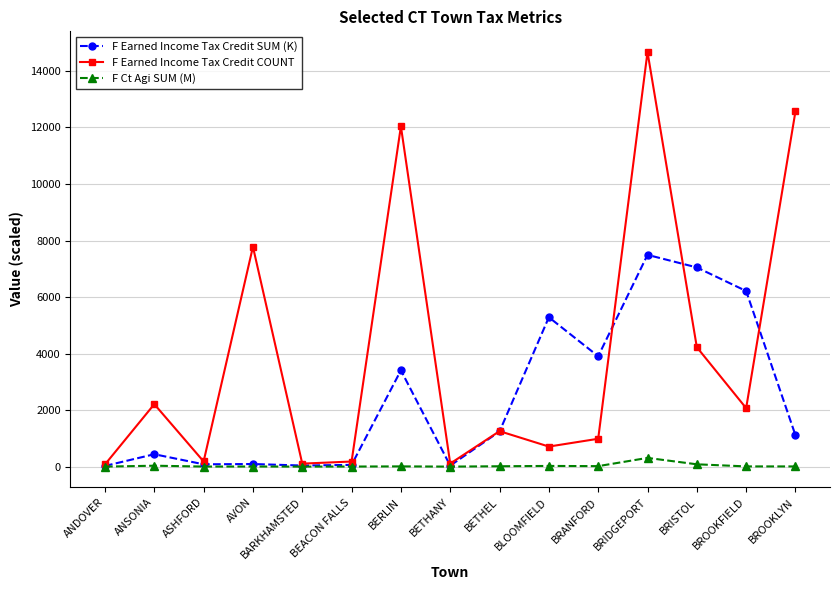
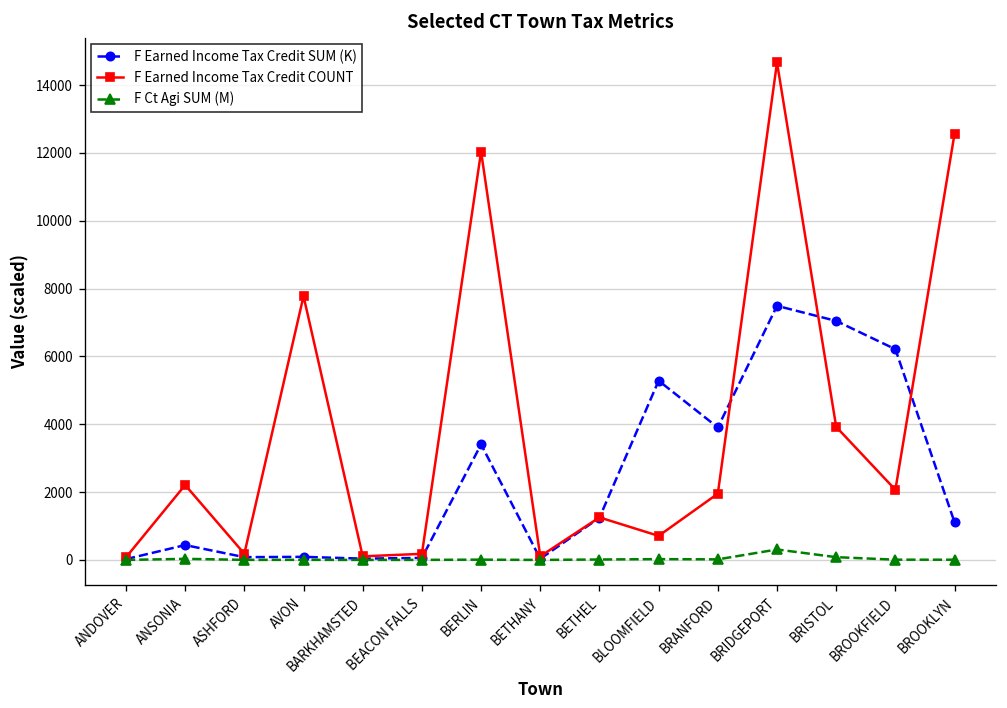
  {
    "F Earned Income Tax Credit SUM (K)": {
      "ANSONIA": 400,
      "BERLIN": 3400,
      "BLOOMFIELD": 5300,
      "BRANFORD": 3900,
      "BRIDGEPORT": 7500,
      "BRISTOL": 7000,
      "BROOKFIELD": 6200,
      "BROOKLYN": 1100
    },
    "F Earned Income Tax Credit COUNT": {
      "ANSONIA": 2200,
      "ASHFORD": 200,
      "AVON": 7800,
      "BEACON FALLS": 200,
      "BERLIN": 12000,
      "BLOOMFIELD": 700,
-     "BRANFORD": 1000,
+     "BRANFORD": 2000,
      "BRIDGEPORT": 14700,
-     "BRISTOL": 4200,
+     "BRISTOL": 3900,
      "BROOKFIELD": 2100,
      "BROOKLYN": 12600
    },
    "F Ct Agi SUM (M)": {
      "ANSONIA": 0,
      "BERLIN": 0,
      "BETHEL": 0,
      "BLOOMFIELD": 0,
      "BRANFORD": 0,
      "BRIDGEPORT": 300,
      "BRISTOL": 100,
      "BROOKFIELD": 0,
      "BROOKLYN": 0
    }
  }
